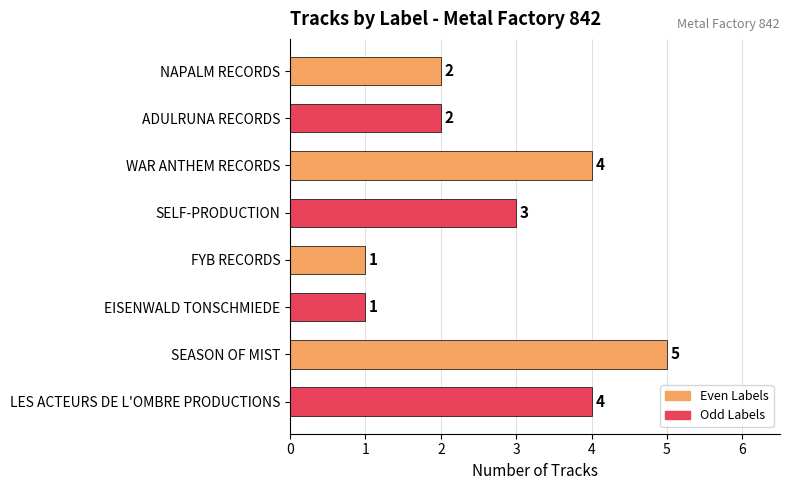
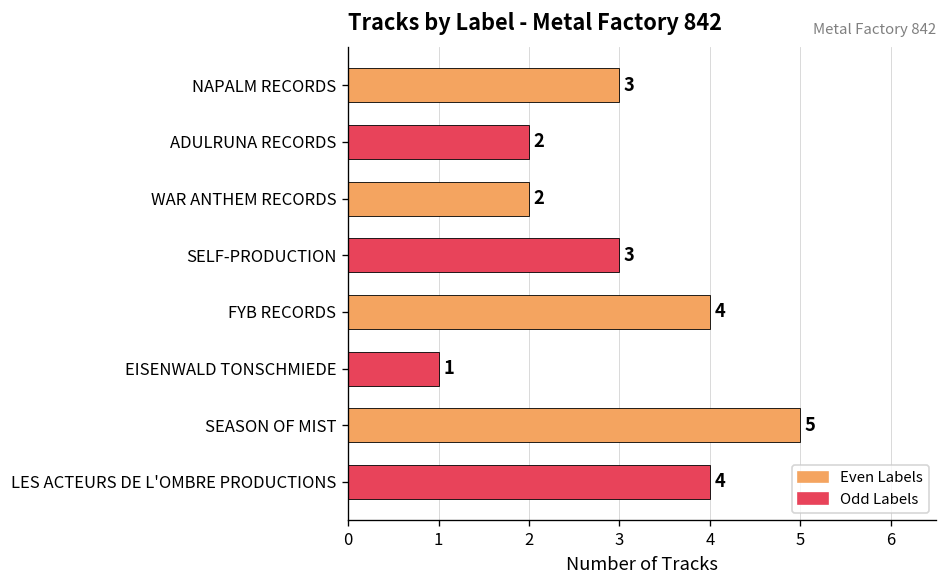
  {
-   "NAPALM RECORDS": 2,
+   "NAPALM RECORDS": 3,
    "ADULRUNA RECORDS": 2,
-   "WAR ANTHEM RECORDS": 4,
+   "WAR ANTHEM RECORDS": 2,
    "SELF-PRODUCTION": 3,
-   "FYB RECORDS": 1,
+   "FYB RECORDS": 4,
    "EISENWALD TONSCHMIEDE": 1,
    "SEASON OF MIST": 5,
    "LES ACTEURS DE L'OMBRE PRODUCTIONS": 4
  }
